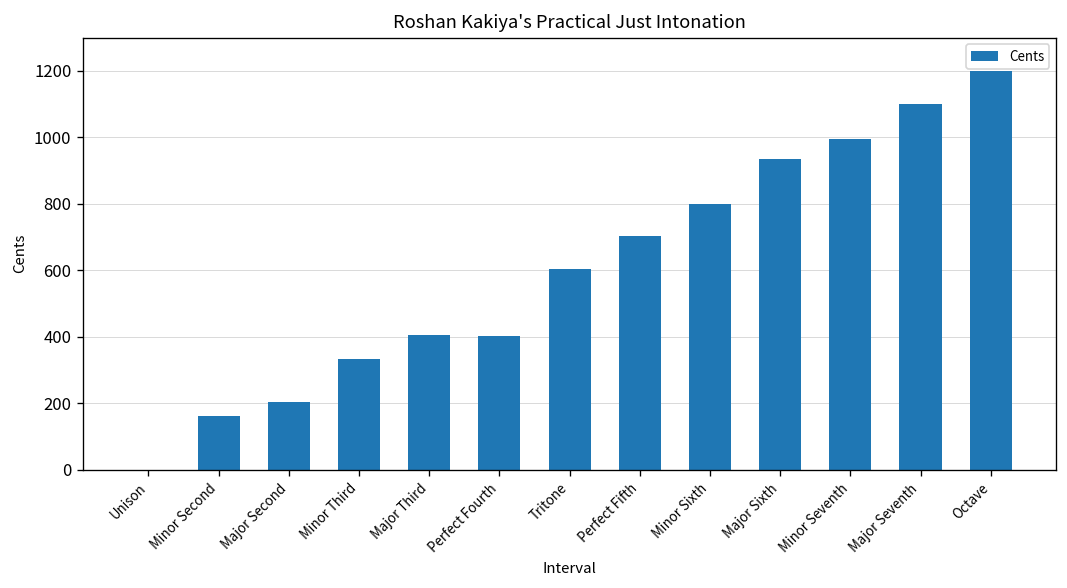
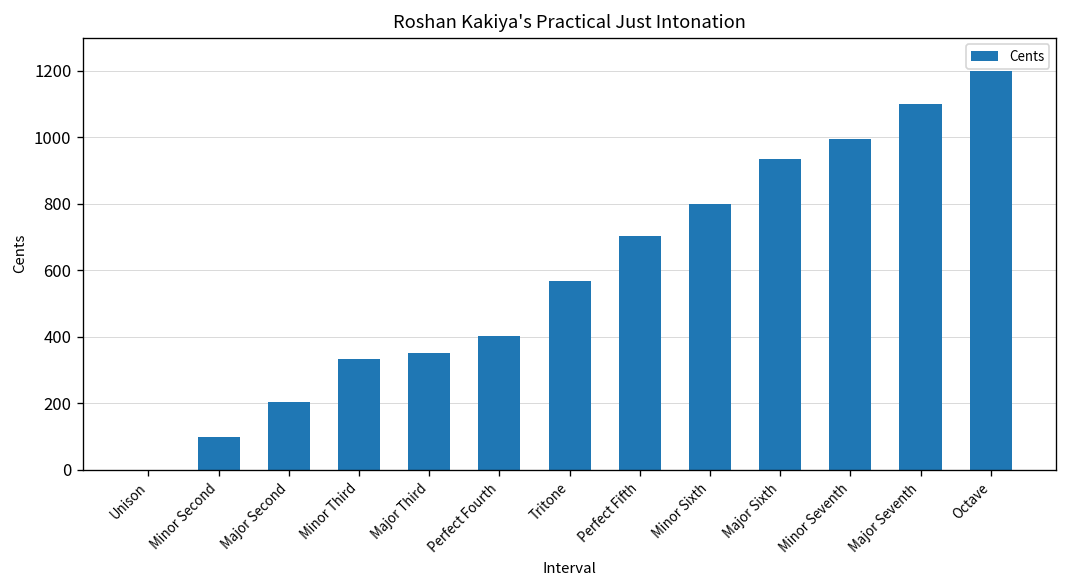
  {
    "Unison": 0,
-   "Minor Second": 160,
+   "Minor Second": 100,
    "Major Second": 200,
    "Minor Third": 330,
-   "Major Third": 400,
+   "Major Third": 350,
    "Perfect Fourth": 400,
-   "Tritone": 600,
+   "Tritone": 570,
    "Perfect Fifth": 700,
    "Minor Sixth": 800,
    "Major Sixth": 940,
    "Minor Seventh": 1000,
    "Major Seventh": 1100,
    "Octave": 1200
  }
